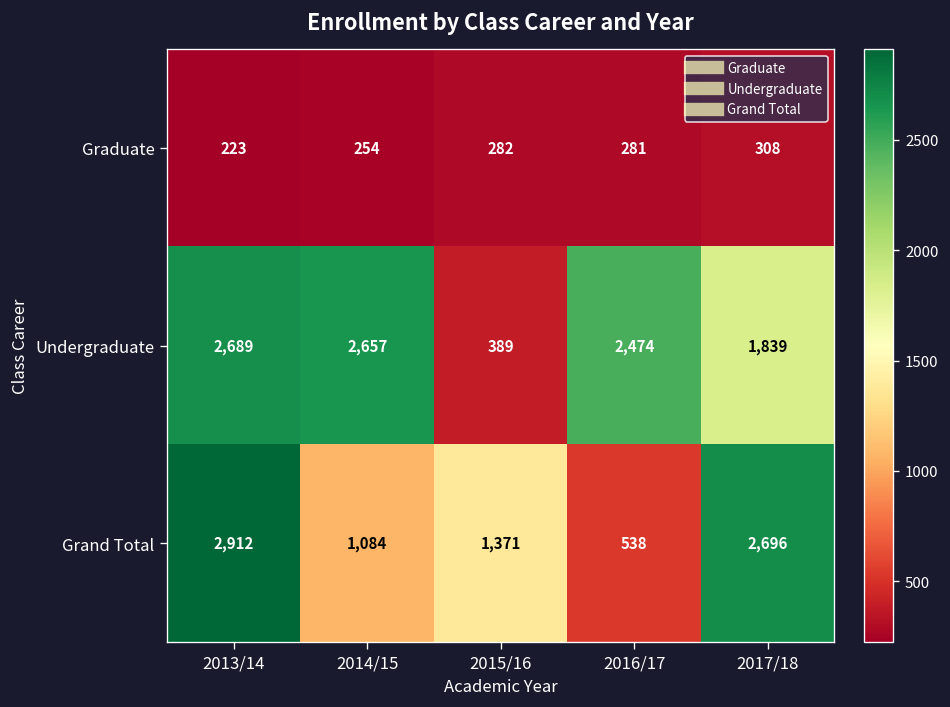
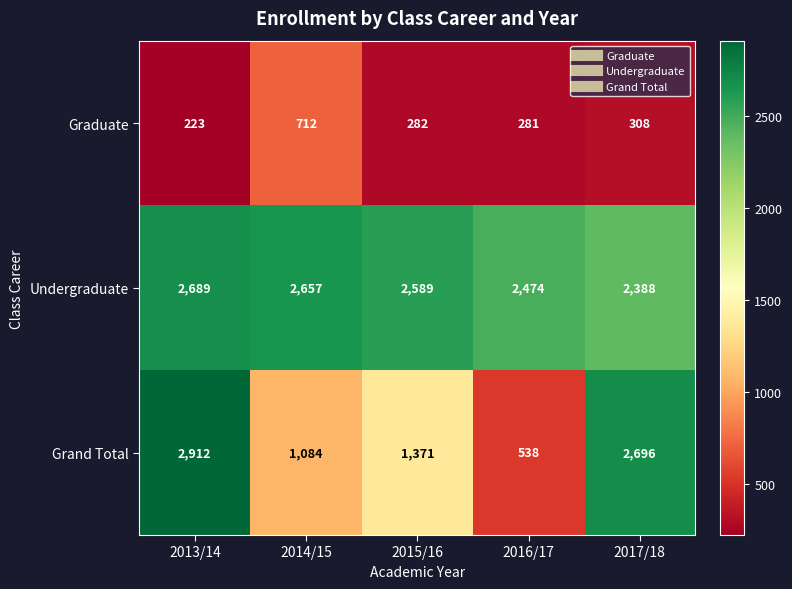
  {
    "Graduate": {
      "2013/14": "223",
-     "2014/15": "254",
+     "2014/15": "712",
      "2015/16": "282",
      "2016/17": "281",
      "2017/18": "308"
    },
    "Undergraduate": {
      "2013/14": "2,689",
      "2014/15": "2,657",
-     "2015/16": "389",
+     "2015/16": "2,589",
      "2016/17": "2,474",
-     "2017/18": "1,839"
+     "2017/18": "2,388"
    },
    "Grand Total": {
      "2013/14": "2,912",
      "2014/15": "1,084",
      "2015/16": "1,371",
      "2016/17": "538",
      "2017/18": "2,696"
    }
  }
